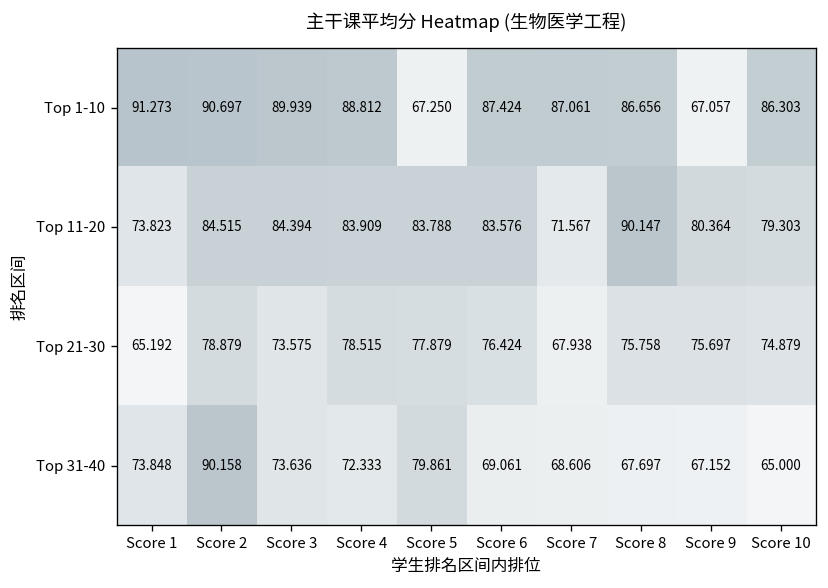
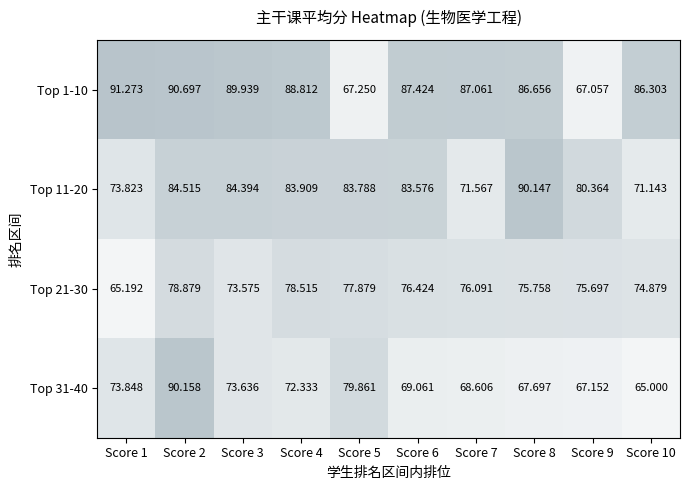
  {
    "Top 1-10": {
      "Score 1": 91.273,
      "Score 2": 90.697,
      "Score 3": 89.939,
      "Score 4": 88.812,
      "Score 5": 67.250,
      "Score 6": 87.424,
      "Score 7": 87.061,
      "Score 8": 86.656,
      "Score 9": 67.057,
      "Score 10": 86.303
    },
    "Top 11-20": {
      "Score 1": 73.823,
      "Score 2": 84.515,
      "Score 3": 84.394,
      "Score 4": 83.909,
      "Score 5": 83.788,
      "Score 6": 83.576,
      "Score 7": 71.567,
      "Score 8": 90.147,
      "Score 9": 80.364,
-     "Score 10": 79.303
+     "Score 10": 71.143
    },
    "Top 21-30": {
      "Score 1": 65.192,
      "Score 2": 78.879,
      "Score 3": 73.575,
      "Score 4": 78.515,
      "Score 5": 77.879,
      "Score 6": 76.424,
-     "Score 7": 67.938,
+     "Score 7": 76.091,
      "Score 8": 75.758,
      "Score 9": 75.697,
      "Score 10": 74.879
    },
    "Top 31-40": {
      "Score 1": 73.848,
      "Score 2": 90.158,
      "Score 3": 73.636,
      "Score 4": 72.333,
      "Score 5": 79.861,
      "Score 6": 69.061,
      "Score 7": 68.606,
      "Score 8": 67.697,
      "Score 9": 67.152,
      "Score 10": 65.000
    }
  }
